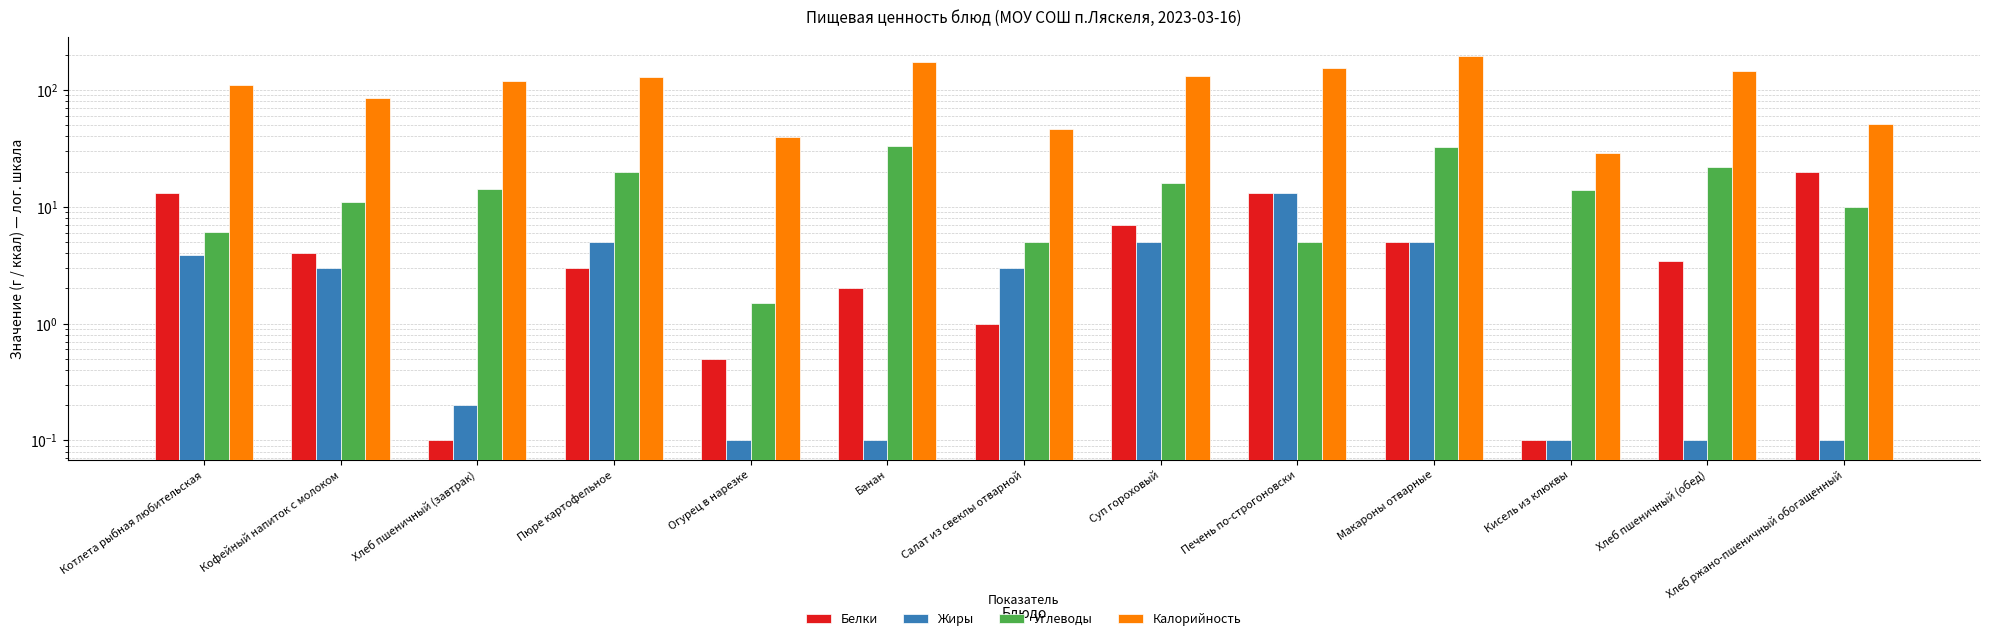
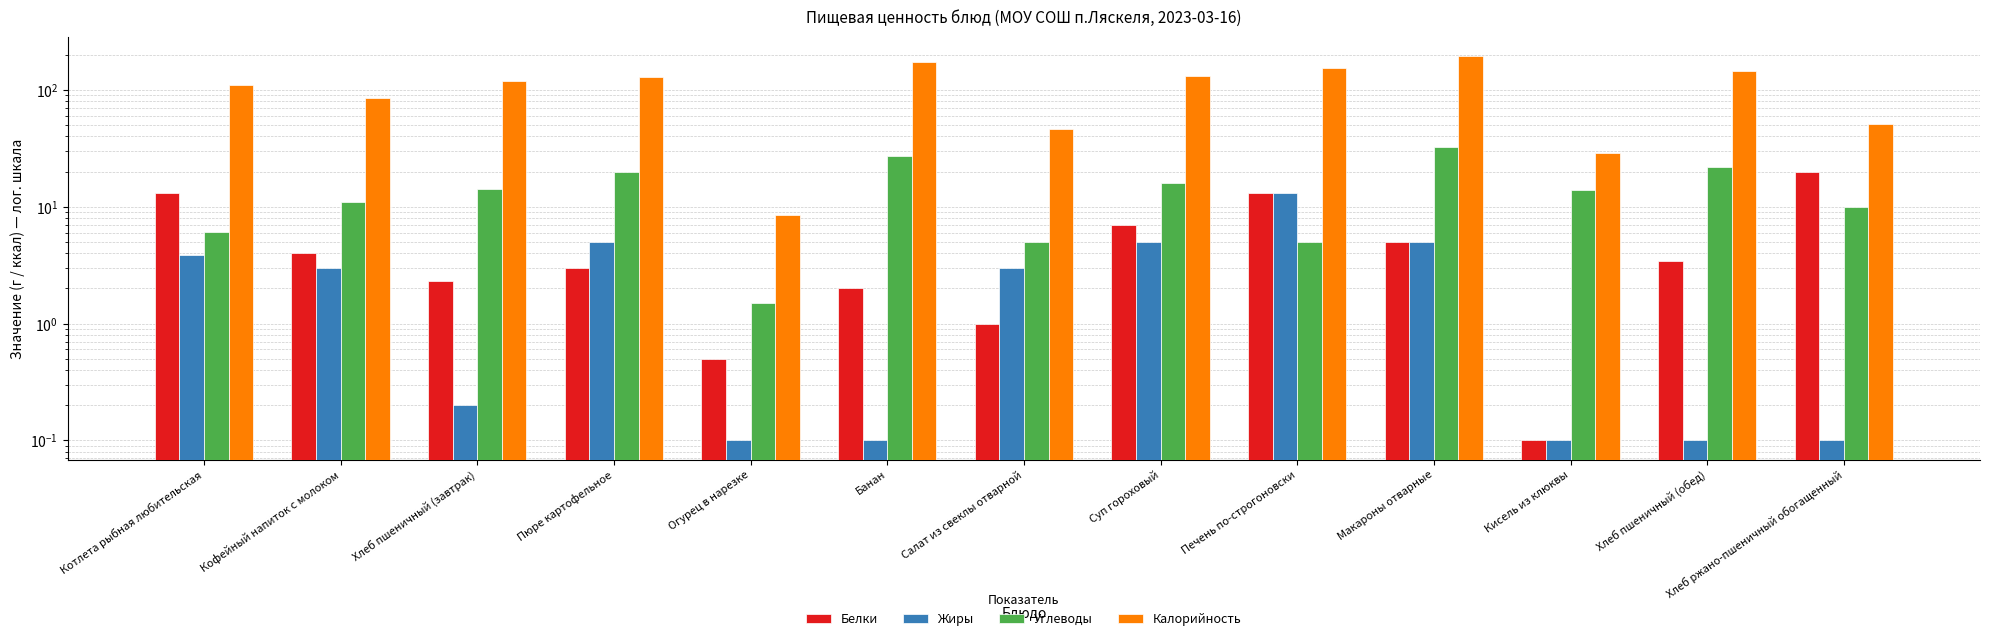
  {
    "Белки": {
      "Котлета рыбная любительская": 13,
      "Кофейный напиток с молоком": 4.0,
-     "Хлеб пшеничный (завтрак)": 0.1,
+     "Хлеб пшеничный (завтрак)": 2.3,
      "Пюре картофельное": 3.0,
      "Огурец в нарезке": 0.5,
      "Банан": 2.0,
      "Салат из свеклы отварной": 1.0,
      "Суп гороховый": 7,
      "Печень по-строгоновски": 13,
      "Макароны отварные": 5.0,
      "Кисель из клюквы": 0.1,
      "Хлеб пшеничный (обед)": 3.4,
      "Хлеб ржано-пшеничный обогащенный": 20
    },
    "Жиры": {
      "Котлета рыбная любительская": 3.9,
      "Кофейный напиток с молоком": 3.0,
      "Хлеб пшеничный (завтрак)": 0.2,
      "Пюре картофельное": 5.0,
      "Огурец в нарезке": 0.1,
      "Банан": 0.1,
      "Салат из свеклы отварной": 3.0,
      "Суп гороховый": 5.0,
      "Печень по-строгоновски": 13,
      "Макароны отварные": 5.0,
      "Кисель из клюквы": 0.1,
      "Хлеб пшеничный (обед)": 0.1,
      "Хлеб ржано-пшеничный обогащенный": 0.1
    },
    "Углеводы": {
      "Котлета рыбная любительская": 6,
      "Кофейный напиток с молоком": 11,
      "Хлеб пшеничный (завтрак)": 14,
      "Пюре картофельное": 20,
      "Огурец в нарезке": 1.5,
-     "Банан": 33,
+     "Банан": 27,
      "Салат из свеклы отварной": 5,
      "Суп гороховый": 16,
      "Печень по-строгоновски": 5,
      "Макароны отварные": 33,
      "Кисель из клюквы": 14,
      "Хлеб пшеничный (обед)": 22,
      "Хлеб ржано-пшеничный обогащенный": 10
    },
    "Калорийность": {
      "Котлета рыбная любительская": 110,
      "Кофейный напиток с молоком": 90,
      "Хлеб пшеничный (завтрак)": 120,
      "Пюре картофельное": 130,
-     "Огурец в нарезке": 39,
+     "Огурец в нарезке": 9,
      "Банан": 170,
      "Салат из свеклы отварной": 46,
      "Суп гороховый": 130,
      "Печень по-строгоновски": 150,
      "Макароны отварные": 200,
      "Кисель из клюквы": 29,
      "Хлеб пшеничный (обед)": 150,
      "Хлеб ржано-пшеничный обогащенный": 50
    }
  }
